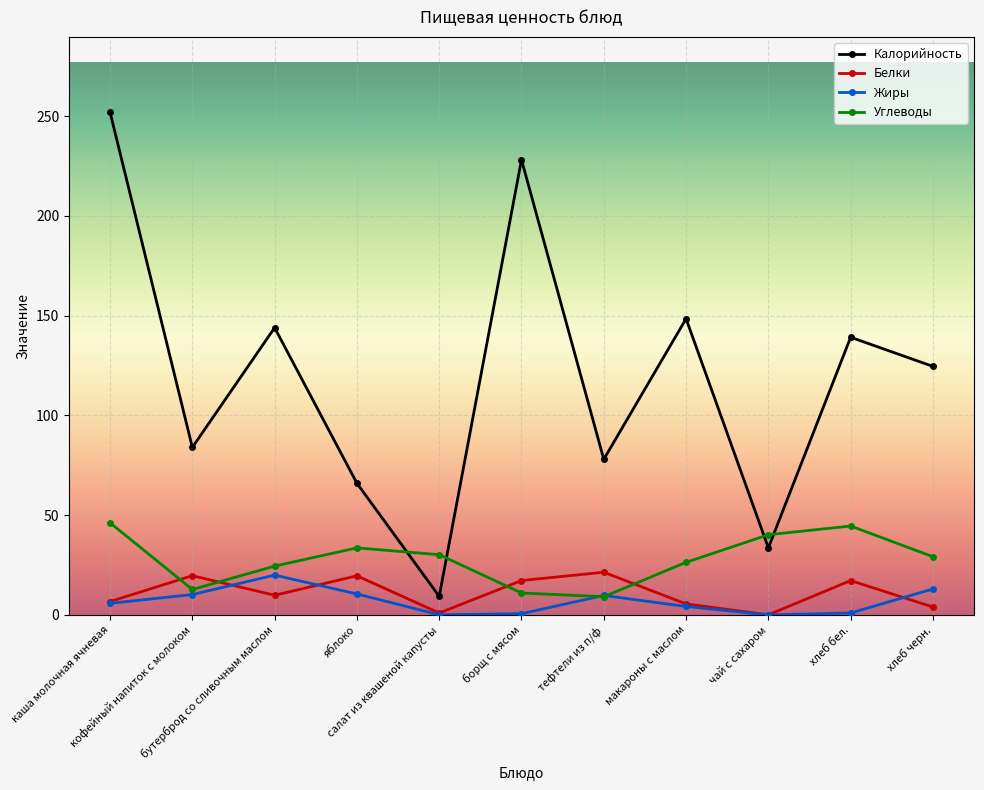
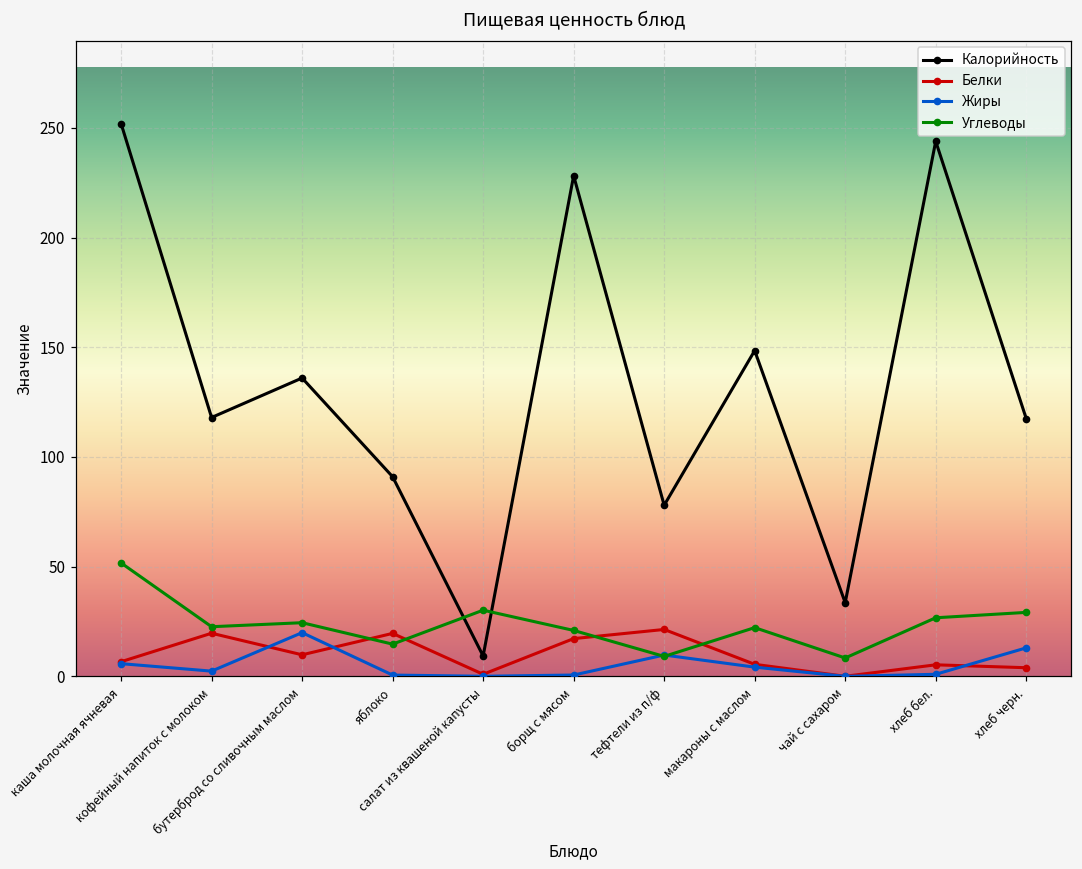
  {
    "Калорийность": {
      "каша молочная ячневая": 252,
-     "кофейный напиток с молоком": 84,
-     "бутерброд со сливочным маслом": 144,
-     "яблоко": 66,
+     "кофейный напиток с молоком": 118,
+     "бутерброд со сливочным маслом": 136,
+     "яблоко": 91,
      "салат из квашеной капусты": 9,
      "борщ с мясом": 228,
      "тефтели из п/ф": 78,
      "макароны с маслом": 148,
      "чай с сахаром": 34,
-     "хлеб бел.": 139,
-     "хлеб черн.": 125
+     "хлеб бел.": 244,
+     "хлеб черн.": 118
    },
    "Белки": {
      "кофейный напиток с молоком": 20,
      "бутерброд со сливочным маслом": 10,
      "яблоко": 20,
      "борщ с мясом": 17,
      "тефтели из п/ф": 21,
      "макароны с маслом": 6,
-     "хлеб бел.": 17,
+     "хлеб бел.": 5,
      "хлеб черн.": 4
    },
    "Жиры": {
-     "кофейный напиток с молоком": 10,
+     "кофейный напиток с молоком": 2,
      "бутерброд со сливочным маслом": 20,
-     "яблоко": 11,
+     "яблоко": 1,
      "борщ с мясом": 1,
      "макароны с маслом": 4,
      "хлеб бел.": 1,
      "хлеб черн.": 13
    },
    "Углеводы": {
-     "каша молочная ячневая": 46,
-     "кофейный напиток с молоком": 13,
+     "каша молочная ячневая": 52,
+     "кофейный напиток с молоком": 23,
      "бутерброд со сливочным маслом": 24,
-     "яблоко": 34,
+     "яблоко": 15,
      "салат из квашеной капусты": 30,
-     "борщ с мясом": 11,
-     "макароны с маслом": 26,
-     "чай с сахаром": 40,
-     "хлеб бел.": 45,
+     "борщ с мясом": 21,
+     "макароны с маслом": 22,
+     "чай с сахаром": 8,
+     "хлеб бел.": 27,
      "хлеб черн.": 29
    }
  }
